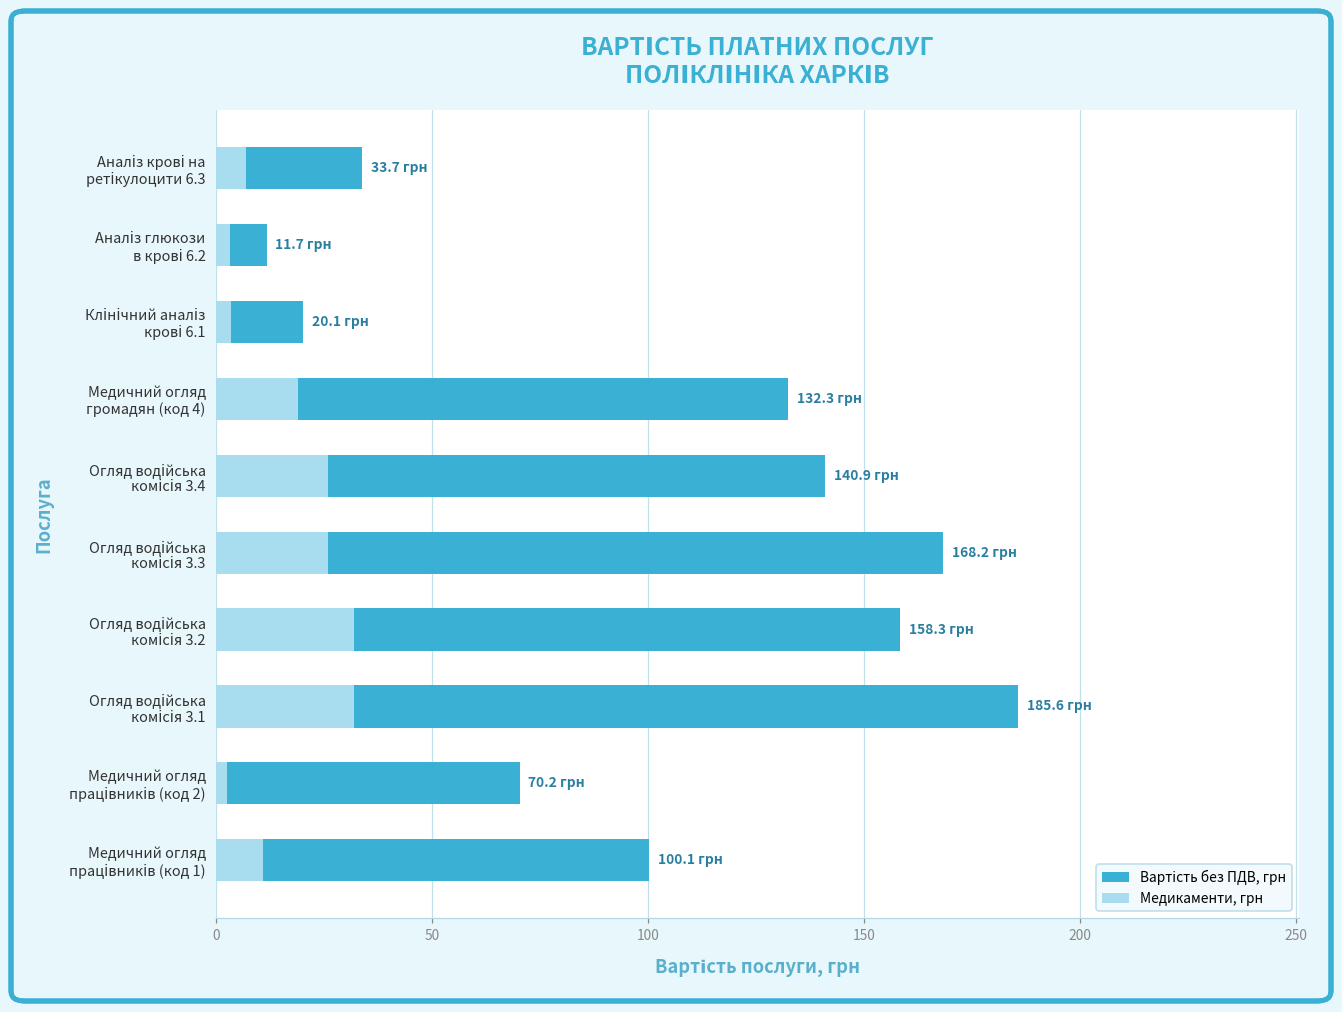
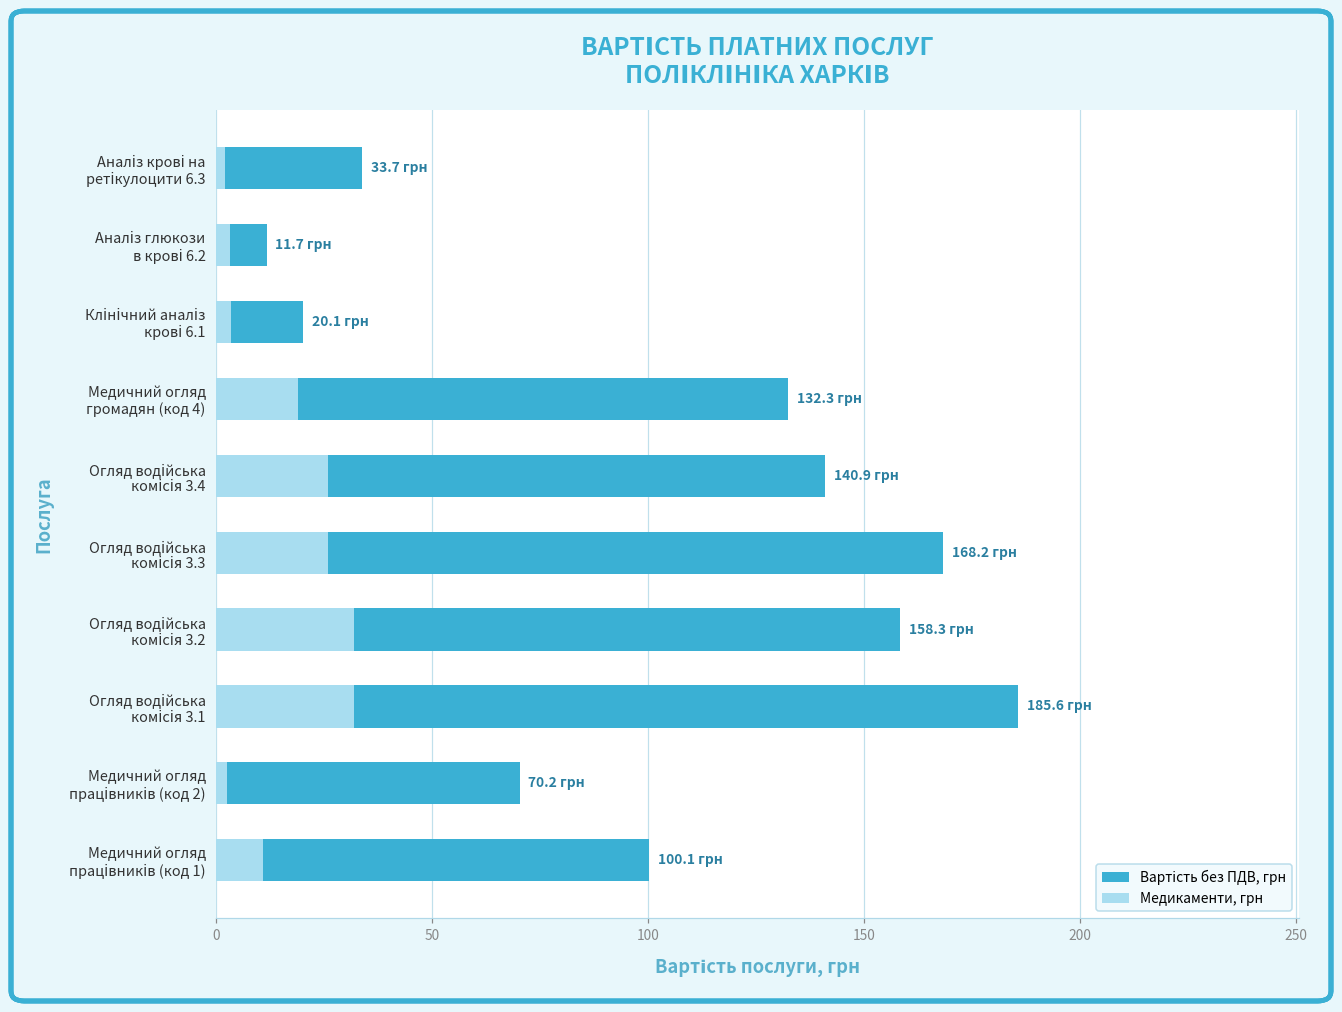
  {
    "Вартість без ПДВ, грн": {
      "Аналіз крові на ретікулоцити 6.3": 33.7,
      "Аналіз глюкози в крові 6.2": 11.7,
      "Клінічний аналіз крові 6.1": 20.1,
      "Медичний огляд громадян (код 4)": 132.3,
      "Огляд водійська комісія 3.4": 140.9,
      "Огляд водійська комісія 3.3": 168.2,
      "Огляд водійська комісія 3.2": 158.3,
      "Огляд водійська комісія 3.1": 185.6,
      "Медичний огляд працівників (код 2)": 70.2,
      "Медичний огляд працівників (код 1)": 100.1
    },
    "Медикаменти, грн": {
-     "Аналіз крові на ретікулоцити 6.3": 7
+     "Аналіз крові на ретікулоцити 6.3": 2
    }
  }
